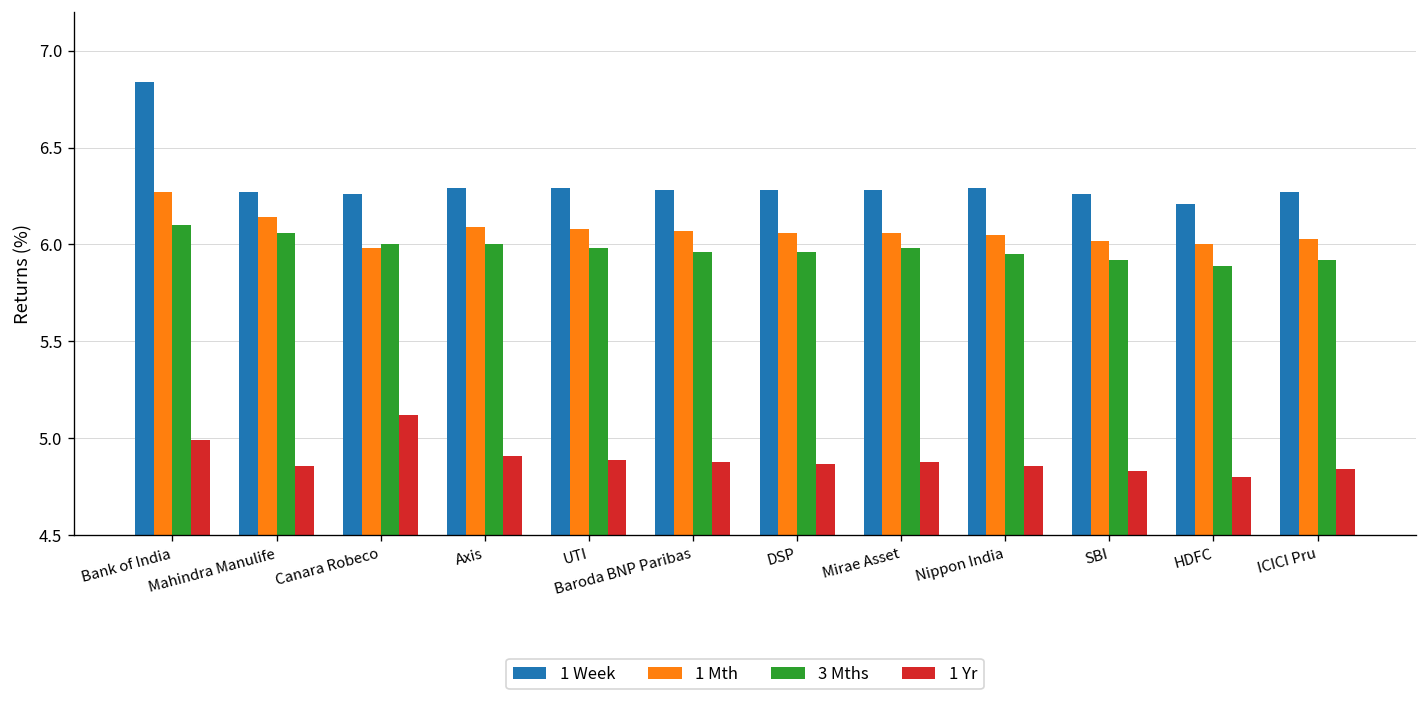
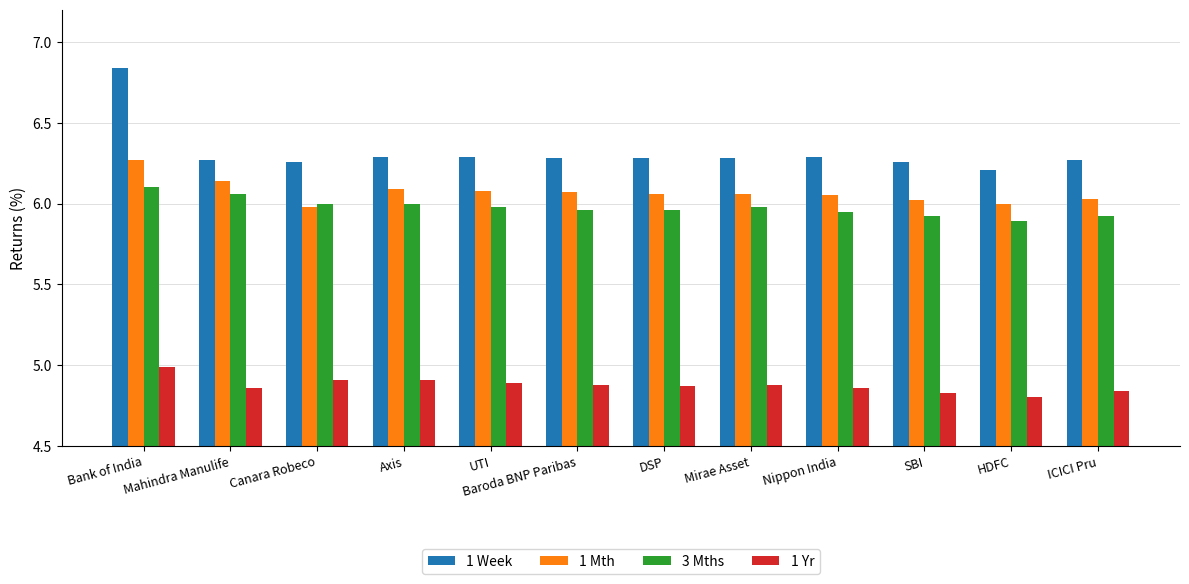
  {
    "1 Week": {
      "Bank of India": 6.84,
      "Mahindra Manulife": 6.27,
      "Canara Robeco": 6.26,
      "Axis": 6.29,
      "UTI": 6.29,
      "Baroda BNP Paribas": 6.28,
      "DSP": 6.28,
      "Mirae Asset": 6.28,
      "Nippon India": 6.29,
      "SBI": 6.26,
      "HDFC": 6.21,
      "ICICI Pru": 6.27
    },
    "1 Mth": {
      "Bank of India": 6.27,
      "Mahindra Manulife": 6.14,
      "Canara Robeco": 5.98,
      "Axis": 6.09,
      "UTI": 6.08,
      "Baroda BNP Paribas": 6.07,
      "DSP": 6.06,
      "Mirae Asset": 6.06,
      "Nippon India": 6.05,
      "SBI": 6.02,
      "HDFC": 6.00,
      "ICICI Pru": 6.03
    },
    "3 Mths": {
      "Bank of India": 6.10,
      "Mahindra Manulife": 6.06,
      "Canara Robeco": 6.00,
      "Axis": 6.00,
      "UTI": 5.98,
      "Baroda BNP Paribas": 5.96,
      "DSP": 5.96,
      "Mirae Asset": 5.98,
      "Nippon India": 5.95,
      "SBI": 5.92,
      "HDFC": 5.89,
      "ICICI Pru": 5.92
    },
    "1 Yr": {
      "Bank of India": 4.99,
      "Mahindra Manulife": 4.86,
-     "Canara Robeco": 5.12,
+     "Canara Robeco": 4.91,
      "Axis": 4.91,
      "UTI": 4.89,
      "Baroda BNP Paribas": 4.88,
      "DSP": 4.87,
      "Mirae Asset": 4.88,
      "Nippon India": 4.86,
      "SBI": 4.83,
      "HDFC": 4.80,
      "ICICI Pru": 4.84
    }
  }
